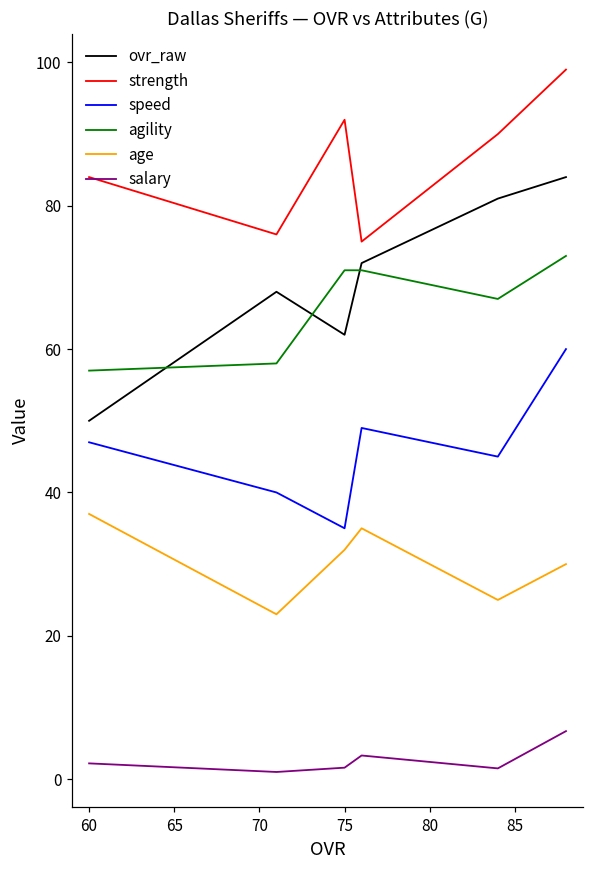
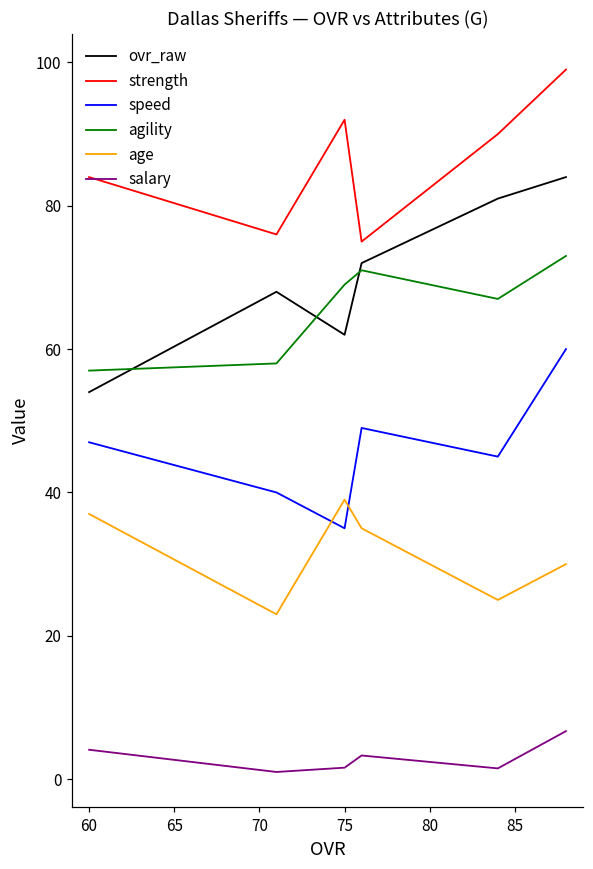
  {
    "ovr_raw": {
-     "60": 50,
+     "60": 54,
      "75": 62
    },
    "strength": {
      "60": 84,
      "75": 92
    },
    "speed": {
      "60": 47,
      "75": 35
    },
    "agility": {
      "60": 57,
-     "75": 71
+     "75": 69
    },
    "age": {
      "60": 37,
-     "75": 32
+     "75": 39
    },
    "salary": {
-     "60": 2,
+     "60": 4,
      "75": 2
    }
  }
